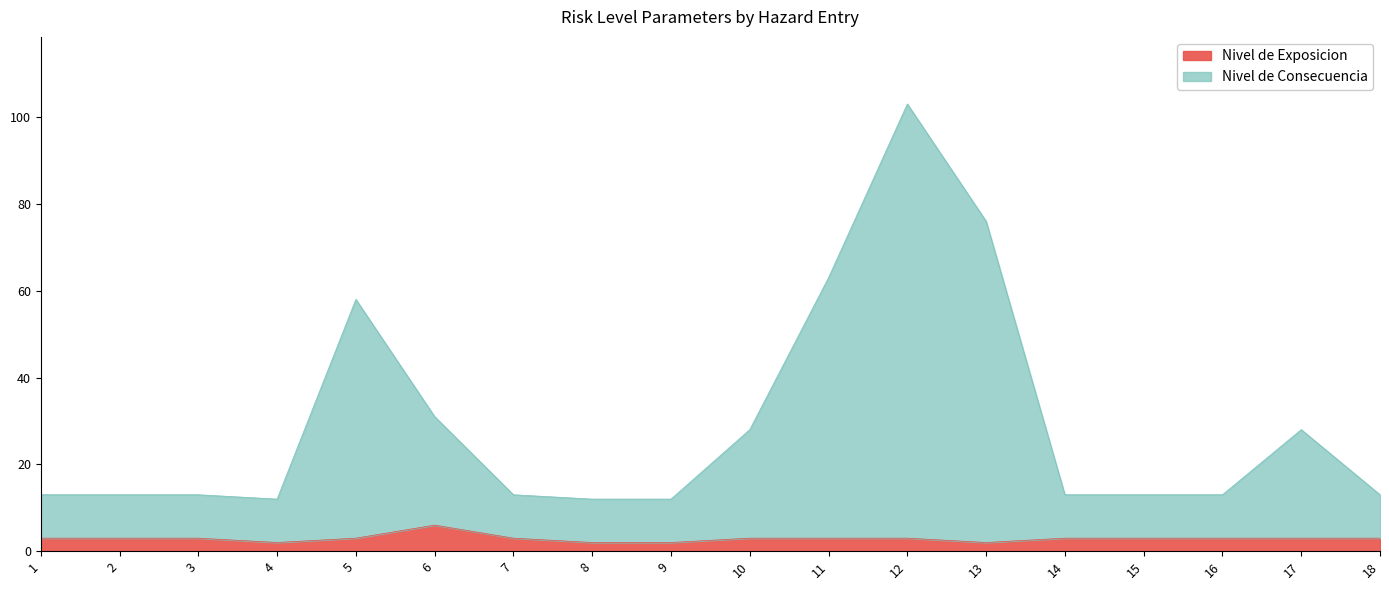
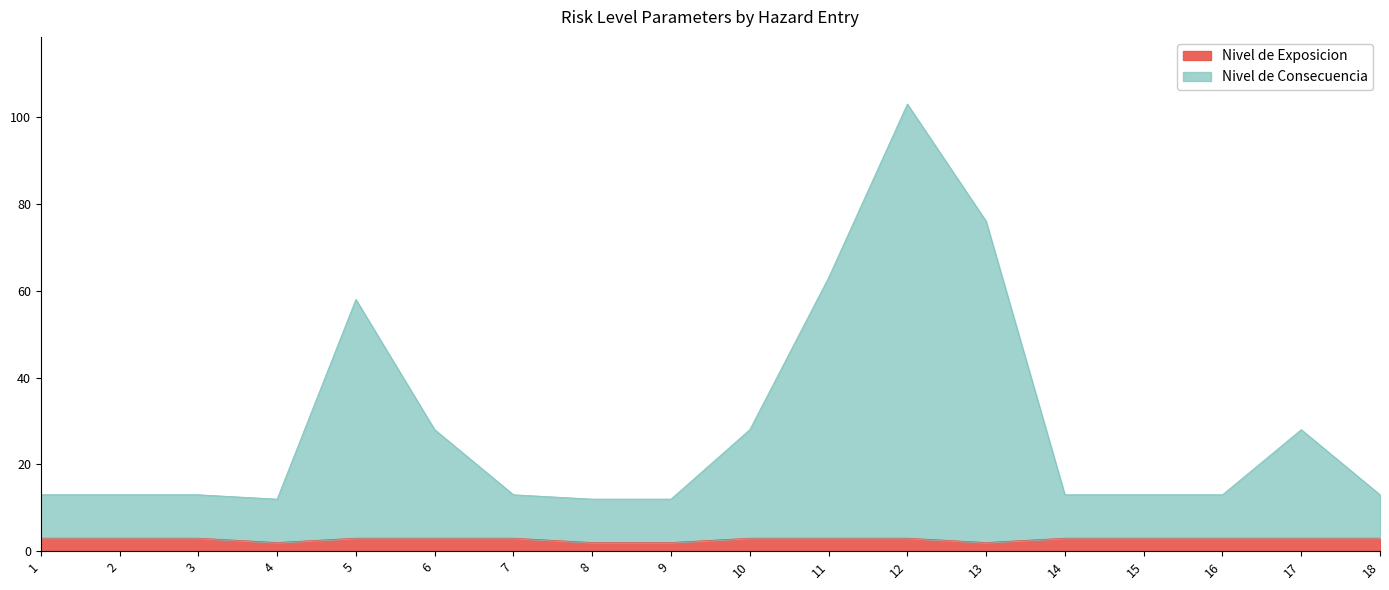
  {
    "Nivel de Exposicion": {
      "1": 3,
      "2": 3,
      "3": 3,
      "4": 2,
      "5": 3,
-     "6": 6,
+     "6": 3,
      "7": 3,
      "8": 2,
      "9": 2,
      "10": 3,
      "11": 3,
      "12": 3,
      "13": 2,
      "14": 3,
      "15": 3,
      "16": 3,
      "17": 3,
      "18": 3
    },
    "Nivel de Consecuencia": {
      "1": 10,
      "2": 10,
      "3": 10,
      "4": 10,
      "5": 55,
      "6": 25,
      "7": 10,
      "8": 10,
      "9": 10,
      "10": 25,
      "11": 60,
      "12": 100,
      "13": 74,
      "14": 10,
      "15": 10,
      "16": 10,
      "17": 25,
      "18": 10
    }
  }
